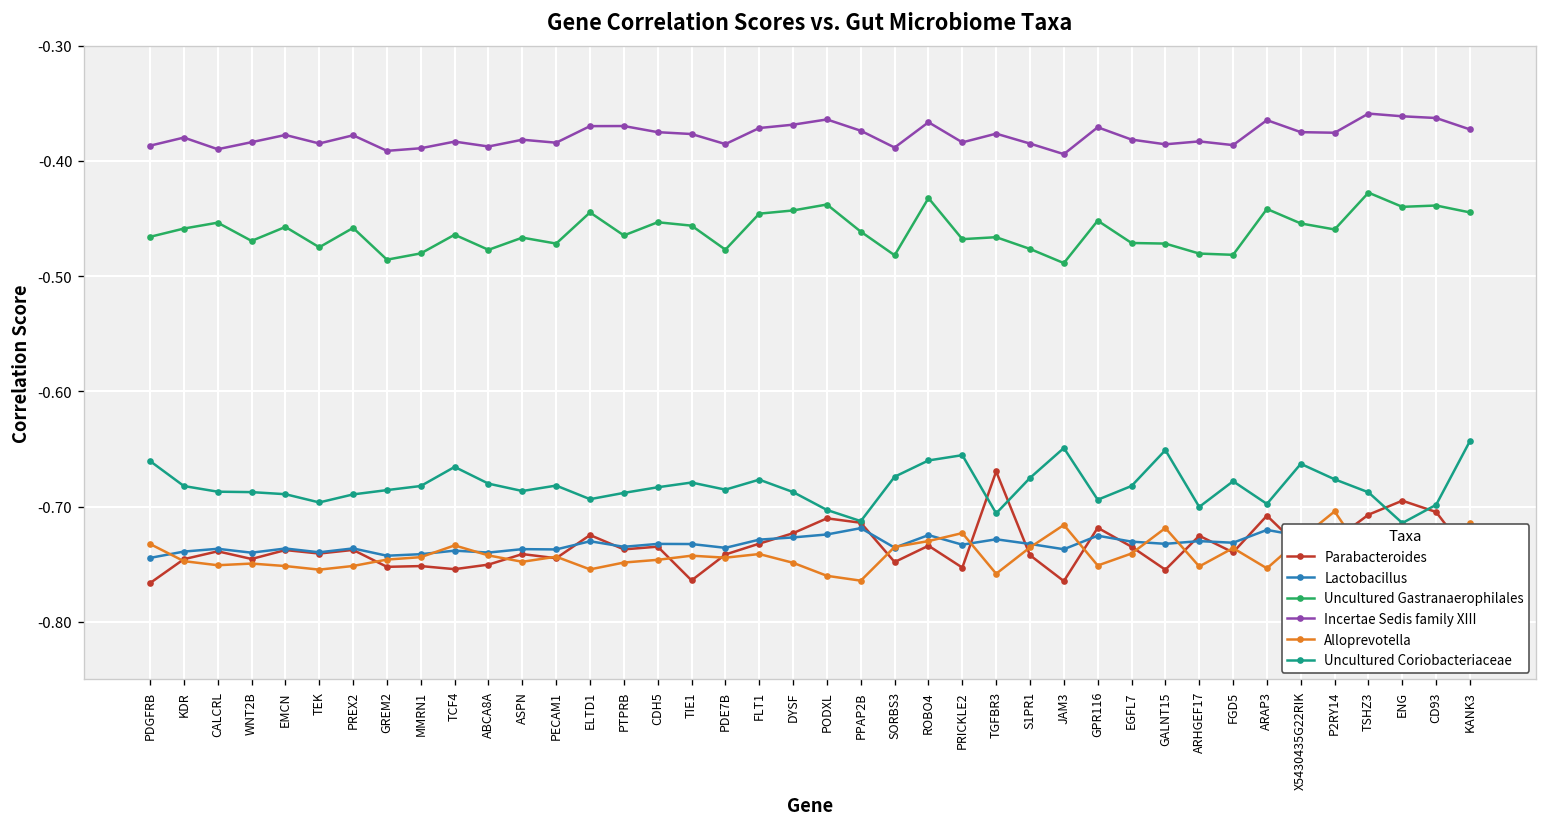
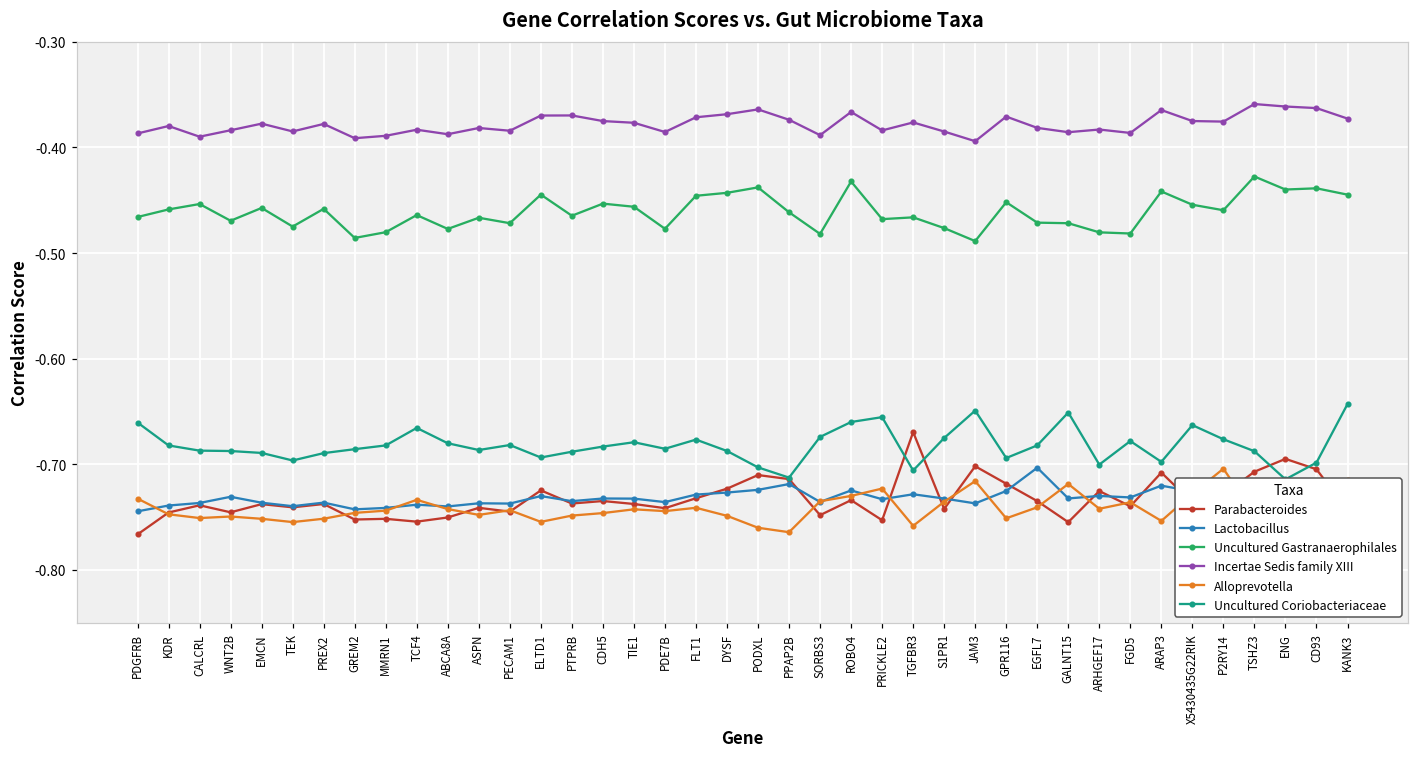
  {
    "Parabacteroides": {
      "PDGFRB": -0.77,
      "WNT2B": -0.75,
      "GREM2": -0.75,
      "MMRN1": -0.75,
      "TCF4": -0.75,
      "ABCA8A": -0.75,
      "ASPN": -0.74,
      "ELTD1": -0.72,
-     "TIE1": -0.76,
+     "TIE1": -0.74,
      "PDE7B": -0.74,
      "FLT1": -0.73,
      "DYSF": -0.72,
      "PODXL": -0.71,
      "SORBS3": -0.75,
      "ROBO4": -0.73,
      "PRICKLE2": -0.75,
      "TGFBR3": -0.67,
      "S1PR1": -0.74,
-     "JAM3": -0.76,
+     "JAM3": -0.70,
      "GPR116": -0.72,
      "EGFL7": -0.73,
      "GALNT15": -0.75,
      "ARHGEF17": -0.73,
      "FGD5": -0.74,
      "ARAP3": -0.71,
      "TSHZ3": -0.71,
      "ENG": -0.69,
      "CD93": -0.70
    },
    "Lactobacillus": {
      "PDGFRB": -0.74,
      "KDR": -0.74,
-     "WNT2B": -0.74,
+     "WNT2B": -0.73,
      "GREM2": -0.74,
      "TCF4": -0.74,
      "ASPN": -0.74,
      "PECAM1": -0.74,
      "ELTD1": -0.73,
      "TIE1": -0.73,
      "PDE7B": -0.74,
      "FLT1": -0.73,
      "DYSF": -0.73,
      "PODXL": -0.72,
      "PPAP2B": -0.72,
      "ROBO4": -0.72,
      "PRICKLE2": -0.73,
      "TGFBR3": -0.73,
      "S1PR1": -0.73,
      "JAM3": -0.74,
      "GPR116": -0.73,
-     "EGFL7": -0.73,
+     "EGFL7": -0.70,
      "GALNT15": -0.73,
      "ARHGEF17": -0.73,
      "FGD5": -0.73,
      "ARAP3": -0.72,
      "TSHZ3": -0.72,
      "ENG": -0.72,
      "CD93": -0.72
    },
    "Incertae Sedis family XIII": {
      "PDGFRB": -0.39,
      "KDR": -0.38,
      "CALCRL": -0.39,
      "WNT2B": -0.38,
      "EMCN": -0.38,
      "TEK": -0.38,
      "PREX2": -0.38,
      "GREM2": -0.39,
      "MMRN1": -0.39,
      "TCF4": -0.38,
      "ABCA8A": -0.39,
      "ASPN": -0.38,
      "PECAM1": -0.38,
      "ELTD1": -0.37,
      "PTPRB": -0.37,
      "CDH5": -0.38,
      "TIE1": -0.38,
      "PDE7B": -0.39,
      "FLT1": -0.37,
      "DYSF": -0.37,
      "PODXL": -0.36,
      "PPAP2B": -0.37,
      "SORBS3": -0.39,
      "ROBO4": -0.37,
      "PRICKLE2": -0.38,
      "TGFBR3": -0.38,
      "S1PR1": -0.38,
      "JAM3": -0.39,
      "GPR116": -0.37,
      "EGFL7": -0.38,
      "GALNT15": -0.39,
      "ARHGEF17": -0.38,
      "FGD5": -0.39,
      "ARAP3": -0.36,
      "X5430435G22RIK": -0.38,
      "P2RY14": -0.38,
      "TSHZ3": -0.36,
      "ENG": -0.36,
      "CD93": -0.36,
      "KANK3": -0.37
    },
    "Alloprevotella": {
      "PDGFRB": -0.73,
      "CALCRL": -0.75,
      "WNT2B": -0.75,
      "EMCN": -0.75,
      "TEK": -0.75,
      "PREX2": -0.75,
      "GREM2": -0.75,
      "TCF4": -0.73,
      "ASPN": -0.75,
      "ELTD1": -0.75,
      "PTPRB": -0.75,
      "CDH5": -0.75,
      "TIE1": -0.74,
      "PDE7B": -0.74,
      "FLT1": -0.74,
      "DYSF": -0.75,
      "PODXL": -0.76,
      "PPAP2B": -0.76,
      "ROBO4": -0.73,
      "PRICKLE2": -0.72,
      "TGFBR3": -0.76,
      "S1PR1": -0.74,
      "JAM3": -0.72,
      "GPR116": -0.75,
      "EGFL7": -0.74,
      "GALNT15": -0.72,
-     "ARHGEF17": -0.75,
+     "ARHGEF17": -0.74,
      "FGD5": -0.74,
      "ARAP3": -0.75,
      "P2RY14": -0.70,
      "KANK3": -0.71
    }
  }
